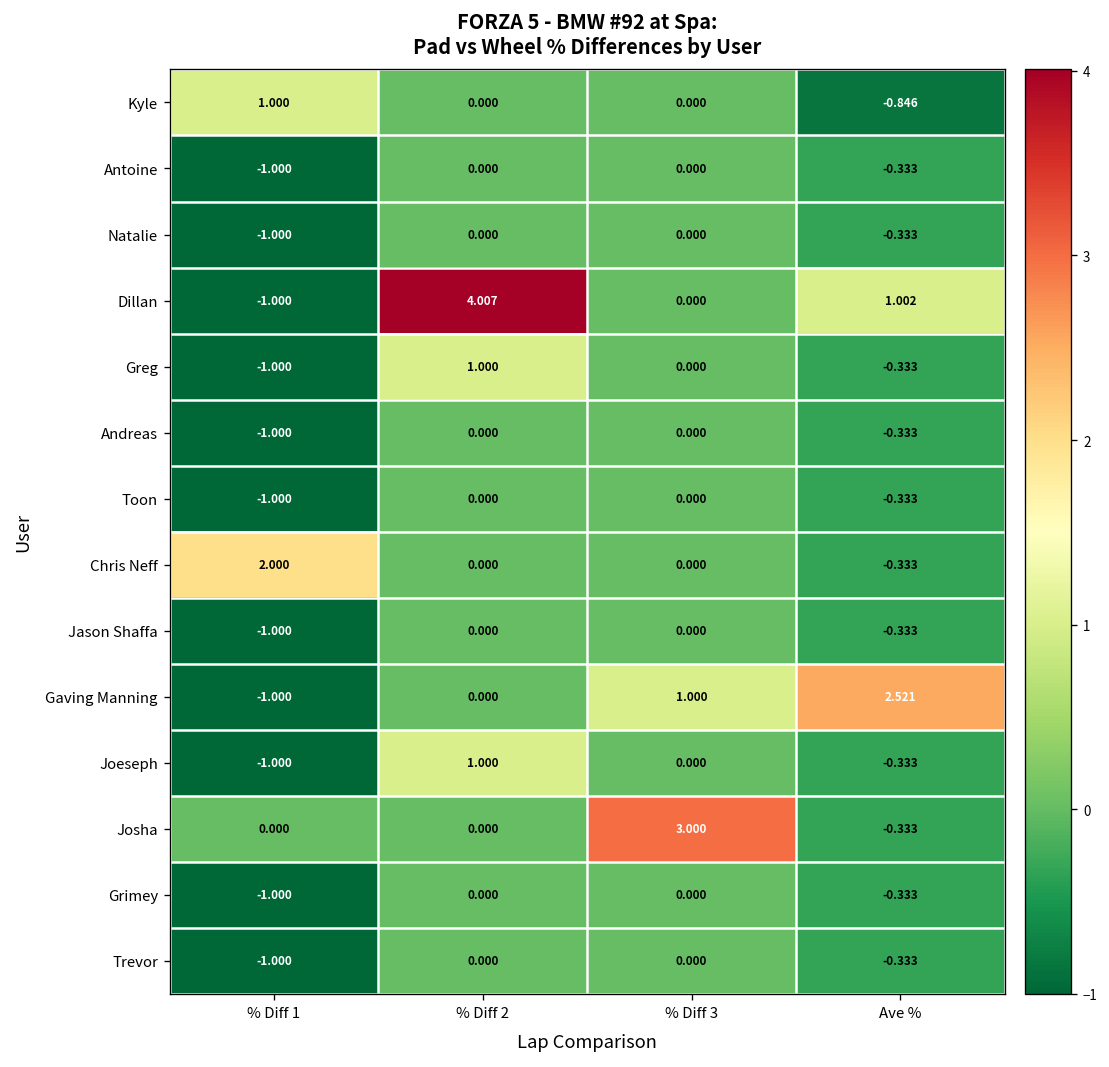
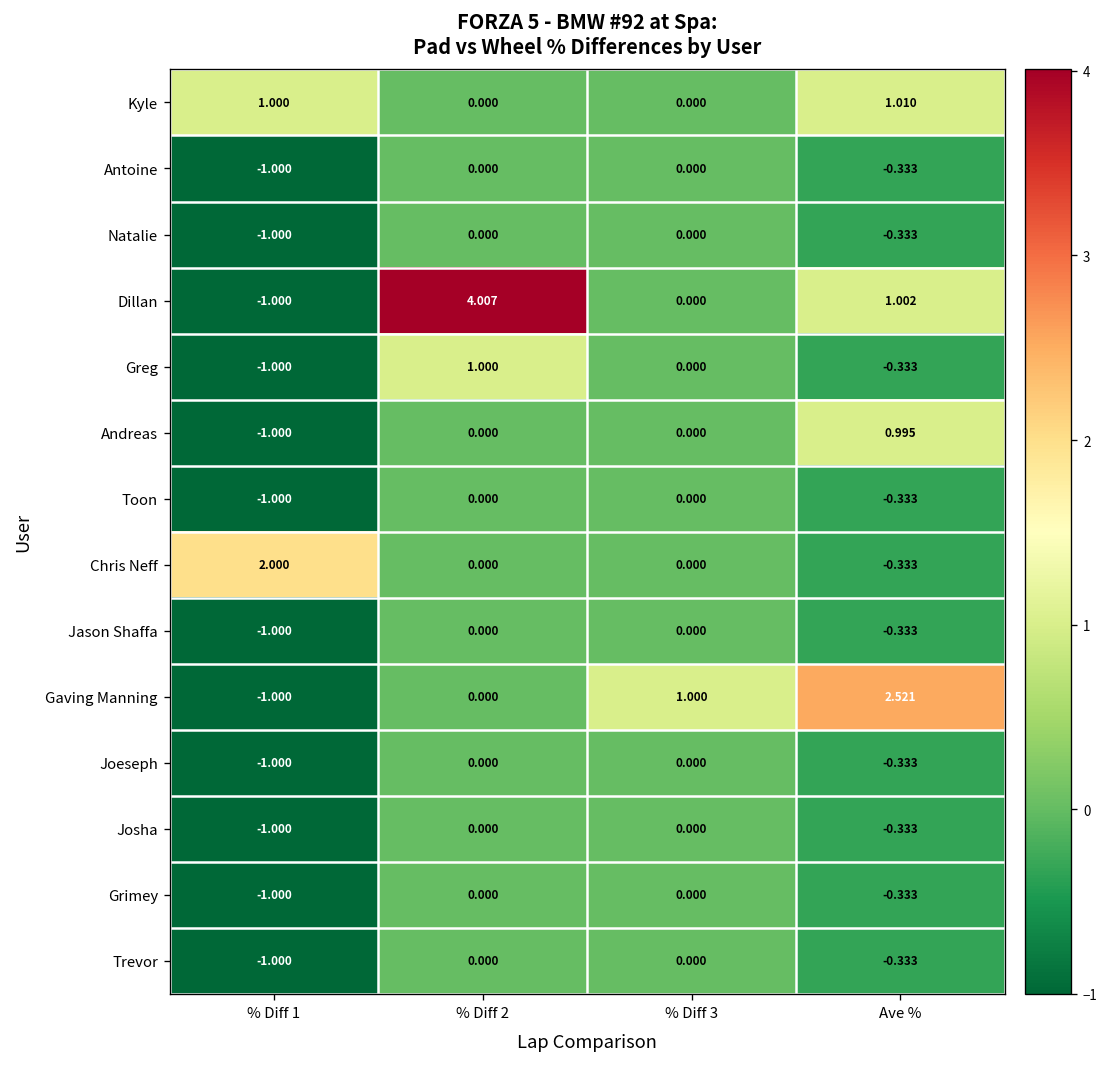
  {
    "Kyle": {
      "% Diff 1": 1.000,
      "% Diff 2": 0.000,
      "% Diff 3": 0.000,
-     "Ave %": -0.846
+     "Ave %": 1.010
    },
    "Antoine": {
      "% Diff 1": -1.000,
      "% Diff 2": 0.000,
      "% Diff 3": 0.000,
      "Ave %": -0.333
    },
    "Natalie": {
      "% Diff 1": -1.000,
      "% Diff 2": 0.000,
      "% Diff 3": 0.000,
      "Ave %": -0.333
    },
    "Dillan": {
      "% Diff 1": -1.000,
      "% Diff 2": 4.007,
      "% Diff 3": 0.000,
      "Ave %": 1.002
    },
    "Greg": {
      "% Diff 1": -1.000,
      "% Diff 2": 1.000,
      "% Diff 3": 0.000,
      "Ave %": -0.333
    },
    "Andreas": {
      "% Diff 1": -1.000,
      "% Diff 2": 0.000,
      "% Diff 3": 0.000,
-     "Ave %": -0.333
+     "Ave %": 0.995
    },
    "Toon": {
      "% Diff 1": -1.000,
      "% Diff 2": 0.000,
      "% Diff 3": 0.000,
      "Ave %": -0.333
    },
    "Chris Neff": {
      "% Diff 1": 2.000,
      "% Diff 2": 0.000,
      "% Diff 3": 0.000,
      "Ave %": -0.333
    },
    "Jason Shaffa": {
      "% Diff 1": -1.000,
      "% Diff 2": 0.000,
      "% Diff 3": 0.000,
      "Ave %": -0.333
    },
    "Gaving Manning": {
      "% Diff 1": -1.000,
      "% Diff 2": 0.000,
      "% Diff 3": 1.000,
      "Ave %": 2.521
    },
    "Joeseph": {
      "% Diff 1": -1.000,
-     "% Diff 2": 1.000,
+     "% Diff 2": 0.000,
      "% Diff 3": 0.000,
      "Ave %": -0.333
    },
    "Josha": {
-     "% Diff 1": 0.000,
+     "% Diff 1": -1.000,
      "% Diff 2": 0.000,
-     "% Diff 3": 3.000,
+     "% Diff 3": 0.000,
      "Ave %": -0.333
    },
    "Grimey": {
      "% Diff 1": -1.000,
      "% Diff 2": 0.000,
      "% Diff 3": 0.000,
      "Ave %": -0.333
    },
    "Trevor": {
      "% Diff 1": -1.000,
      "% Diff 2": 0.000,
      "% Diff 3": 0.000,
      "Ave %": -0.333
    }
  }
